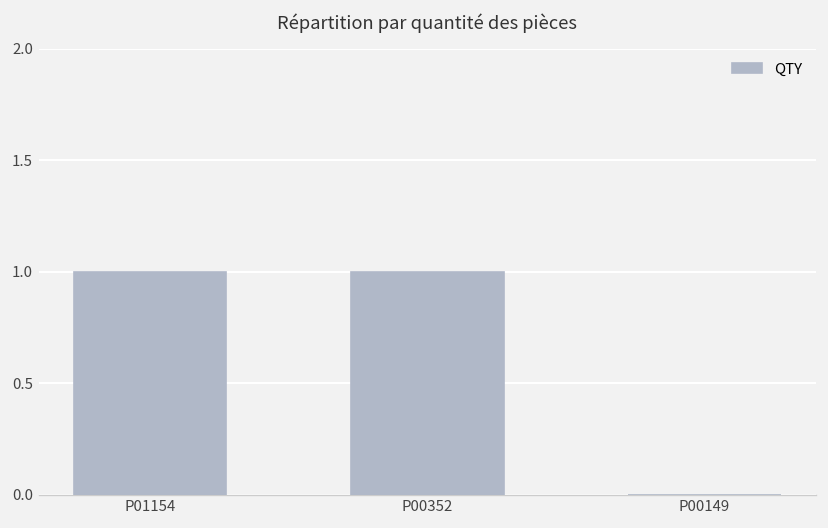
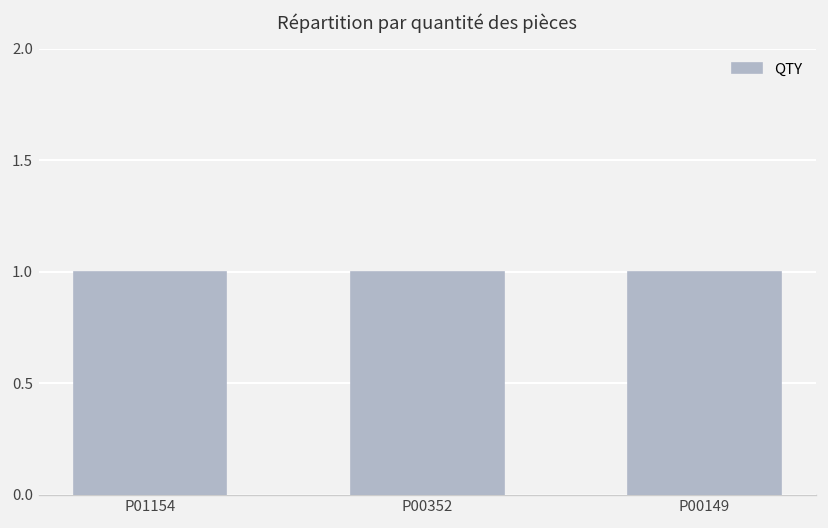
  {
    "P01154": 1,
    "P00352": 1,
-   "P00149": 0
+   "P00149": 1
  }
